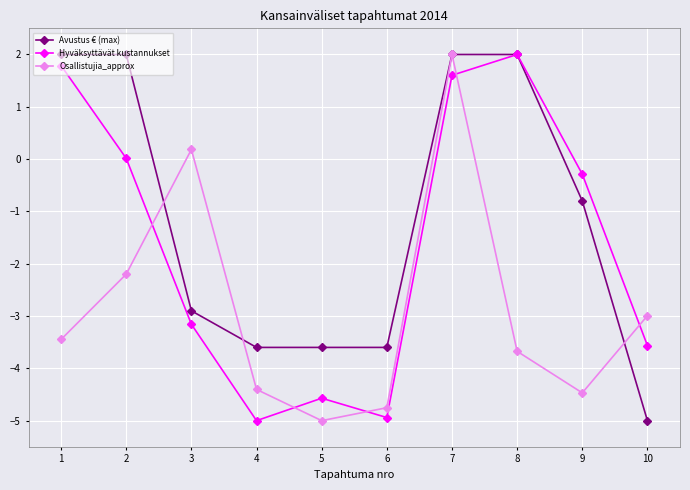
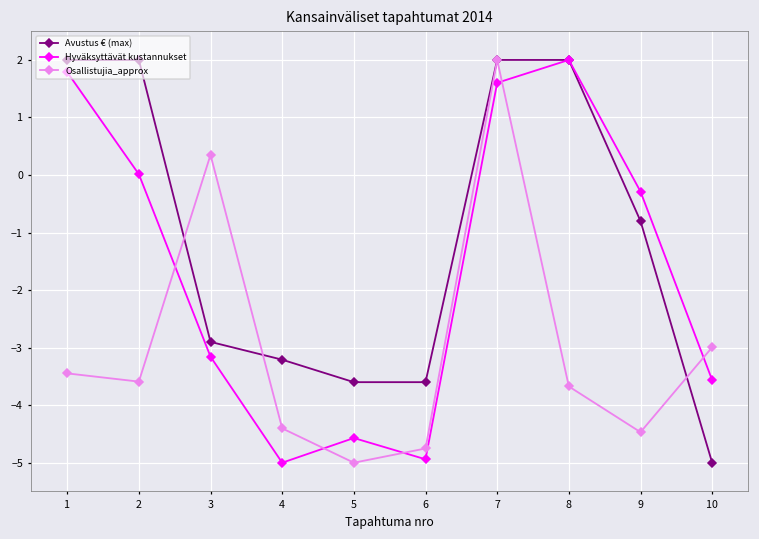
  {
    "Avustus € (max)": {
      "3": -2.9,
-     "4": -3.6,
+     "4": -3.2,
      "5": -3.6,
      "6": -3.6,
      "9": -0.8,
      "10": -5.0
    },
    "Hyväksyttävät kustannukset": {
      "2": 0.0,
      "3": -3.2,
      "4": -5.0,
      "5": -4.6,
      "6": -4.9,
      "7": 1.6,
      "9": -0.3,
      "10": -3.6
    },
    "Osallistujia_approx": {
      "1": -3.4,
-     "2": -2.2,
-     "3": 0.2,
+     "2": -3.6,
+     "3": 0.3,
      "4": -4.4,
      "5": -5.0,
      "6": -4.8,
      "8": -3.7,
      "9": -4.5,
      "10": -3.0
    }
  }
